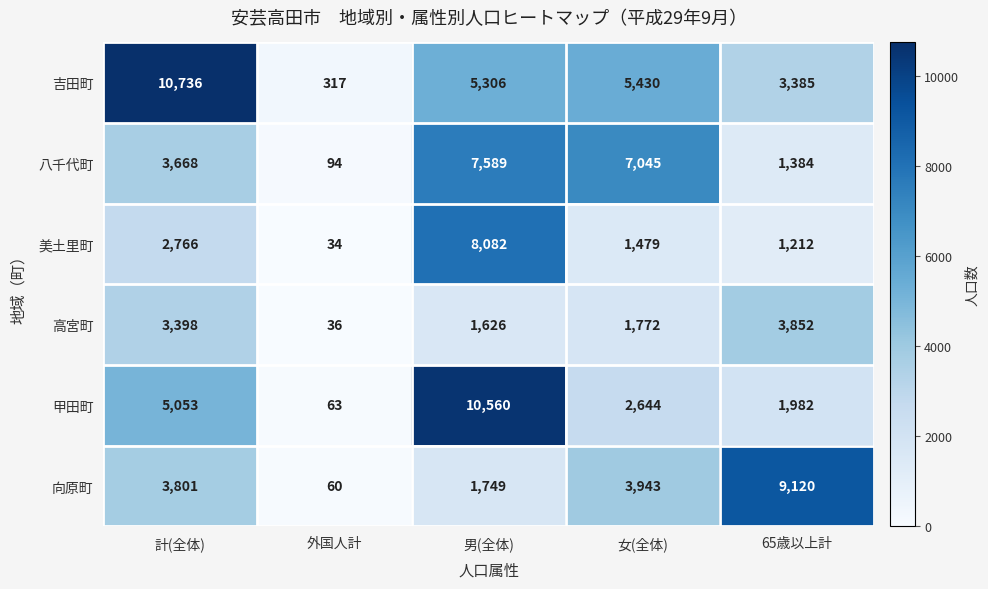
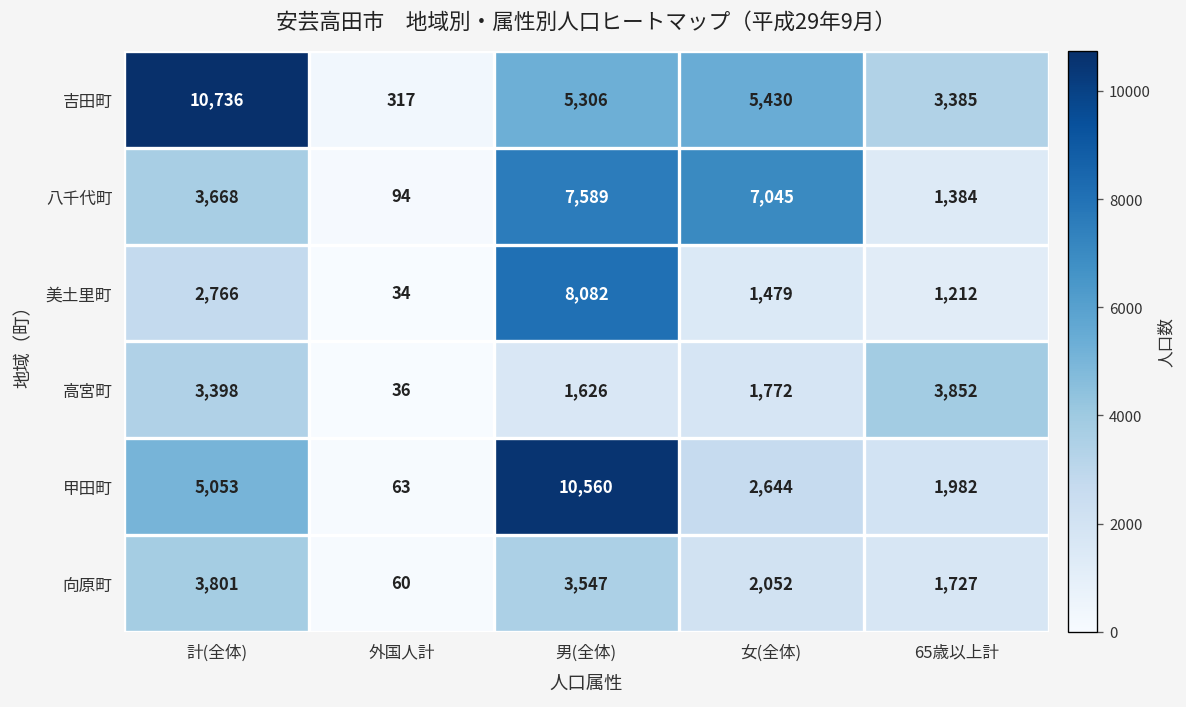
  {
    "吉田町": {
      "計(全体)": "10,736",
      "外国人計": "317",
      "男(全体)": "5,306",
      "女(全体)": "5,430",
      "65歳以上計": "3,385"
    },
    "八千代町": {
      "計(全体)": "3,668",
      "外国人計": "94",
      "男(全体)": "7,589",
      "女(全体)": "7,045",
      "65歳以上計": "1,384"
    },
    "美土里町": {
      "計(全体)": "2,766",
      "外国人計": "34",
      "男(全体)": "8,082",
      "女(全体)": "1,479",
      "65歳以上計": "1,212"
    },
    "高宮町": {
      "計(全体)": "3,398",
      "外国人計": "36",
      "男(全体)": "1,626",
      "女(全体)": "1,772",
      "65歳以上計": "3,852"
    },
    "甲田町": {
      "計(全体)": "5,053",
      "外国人計": "63",
      "男(全体)": "10,560",
      "女(全体)": "2,644",
      "65歳以上計": "1,982"
    },
    "向原町": {
      "計(全体)": "3,801",
      "外国人計": "60",
-     "男(全体)": "1,749",
-     "女(全体)": "3,943",
-     "65歳以上計": "9,120"
+     "男(全体)": "3,547",
+     "女(全体)": "2,052",
+     "65歳以上計": "1,727"
    }
  }
